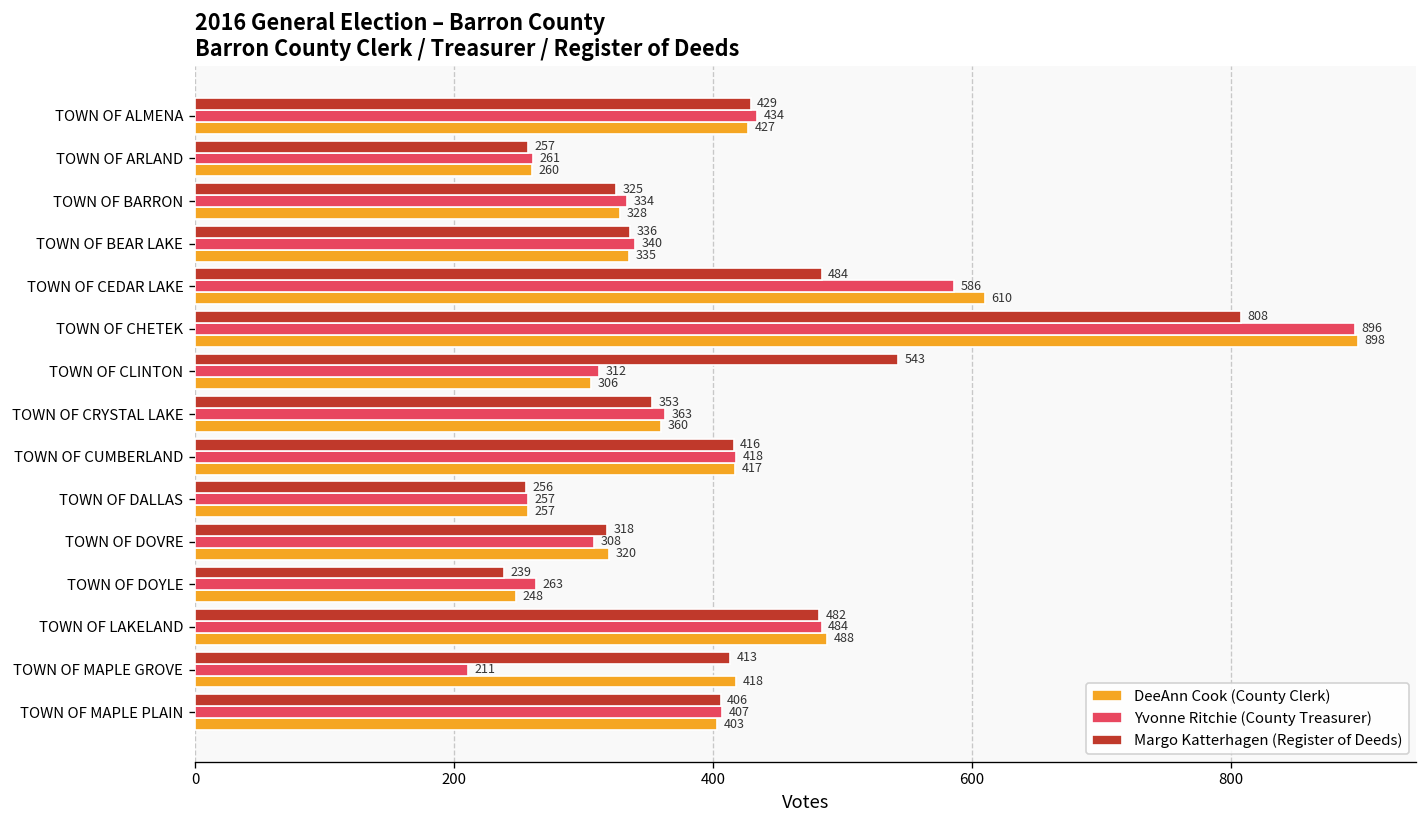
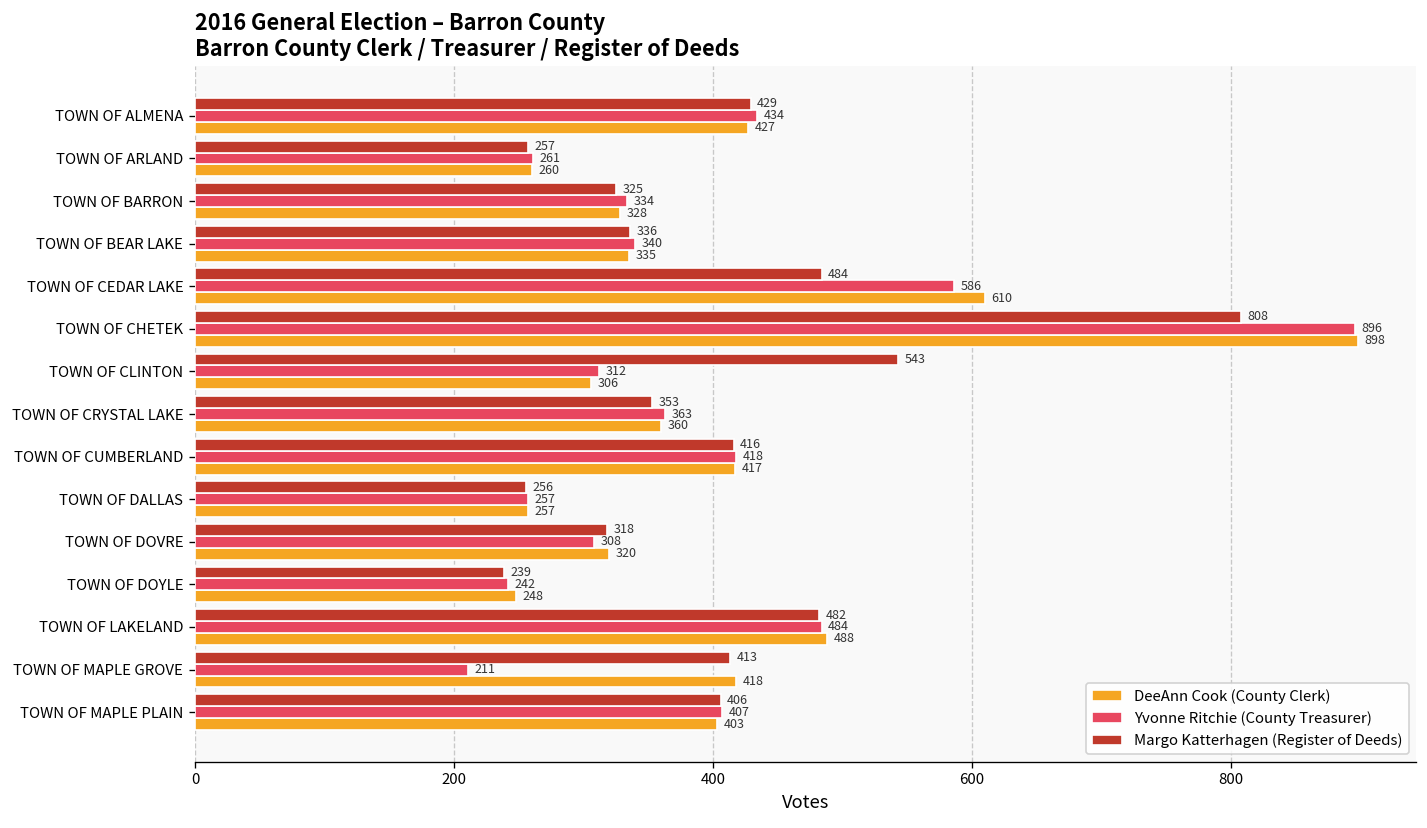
  {
    "DeeAnn Cook (County Clerk)": {
      "TOWN OF ALMENA": 427,
      "TOWN OF ARLAND": 260,
      "TOWN OF BARRON": 328,
      "TOWN OF BEAR LAKE": 335,
      "TOWN OF CEDAR LAKE": 610,
      "TOWN OF CHETEK": 898,
      "TOWN OF CLINTON": 306,
      "TOWN OF CRYSTAL LAKE": 360,
      "TOWN OF CUMBERLAND": 417,
      "TOWN OF DALLAS": 257,
      "TOWN OF DOVRE": 320,
      "TOWN OF DOYLE": 248,
      "TOWN OF LAKELAND": 488,
      "TOWN OF MAPLE GROVE": 418,
      "TOWN OF MAPLE PLAIN": 403
    },
    "Yvonne Ritchie (County Treasurer)": {
      "TOWN OF ALMENA": 434,
      "TOWN OF ARLAND": 261,
      "TOWN OF BARRON": 334,
      "TOWN OF BEAR LAKE": 340,
      "TOWN OF CEDAR LAKE": 586,
      "TOWN OF CHETEK": 896,
      "TOWN OF CLINTON": 312,
      "TOWN OF CRYSTAL LAKE": 363,
      "TOWN OF CUMBERLAND": 418,
      "TOWN OF DALLAS": 257,
      "TOWN OF DOVRE": 308,
-     "TOWN OF DOYLE": 263,
+     "TOWN OF DOYLE": 242,
      "TOWN OF LAKELAND": 484,
      "TOWN OF MAPLE GROVE": 211,
      "TOWN OF MAPLE PLAIN": 407
    },
    "Margo Katterhagen (Register of Deeds)": {
      "TOWN OF ALMENA": 429,
      "TOWN OF ARLAND": 257,
      "TOWN OF BARRON": 325,
      "TOWN OF BEAR LAKE": 336,
      "TOWN OF CEDAR LAKE": 484,
      "TOWN OF CHETEK": 808,
      "TOWN OF CLINTON": 543,
      "TOWN OF CRYSTAL LAKE": 353,
      "TOWN OF CUMBERLAND": 416,
      "TOWN OF DALLAS": 256,
      "TOWN OF DOVRE": 318,
      "TOWN OF DOYLE": 239,
      "TOWN OF LAKELAND": 482,
      "TOWN OF MAPLE GROVE": 413,
      "TOWN OF MAPLE PLAIN": 406
    }
  }
